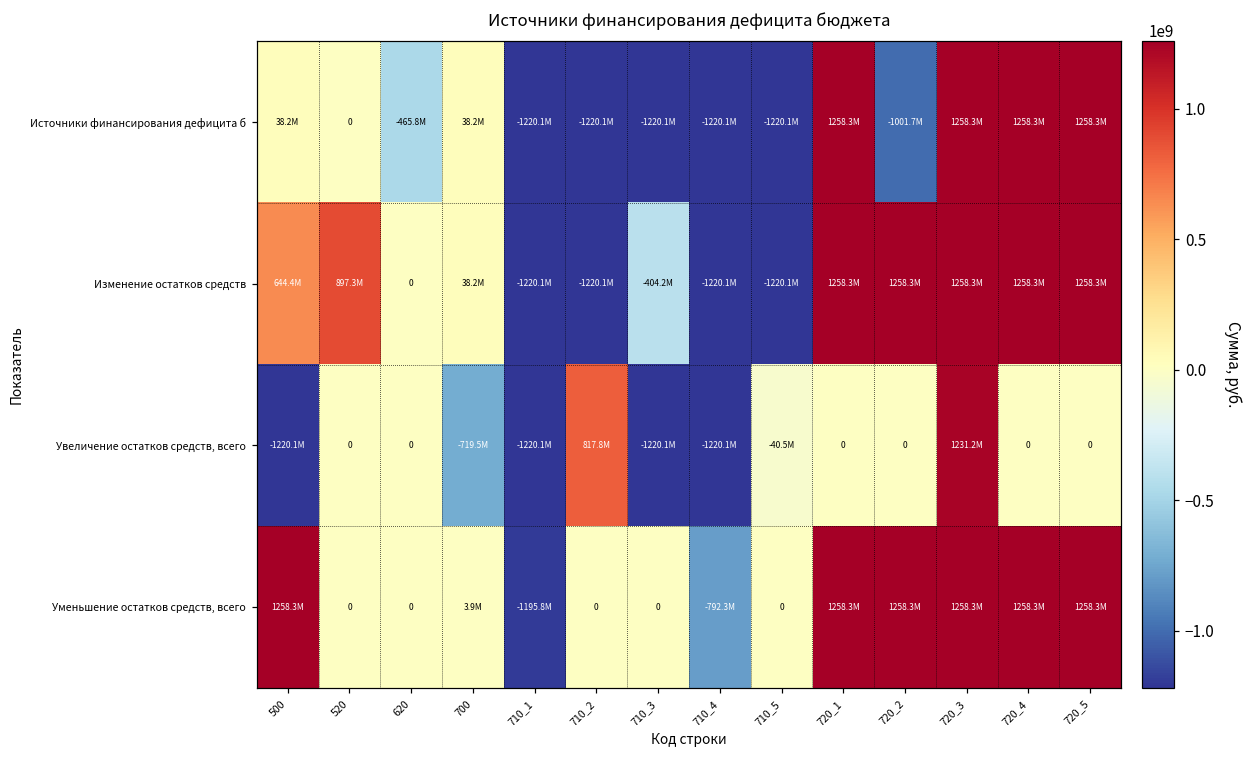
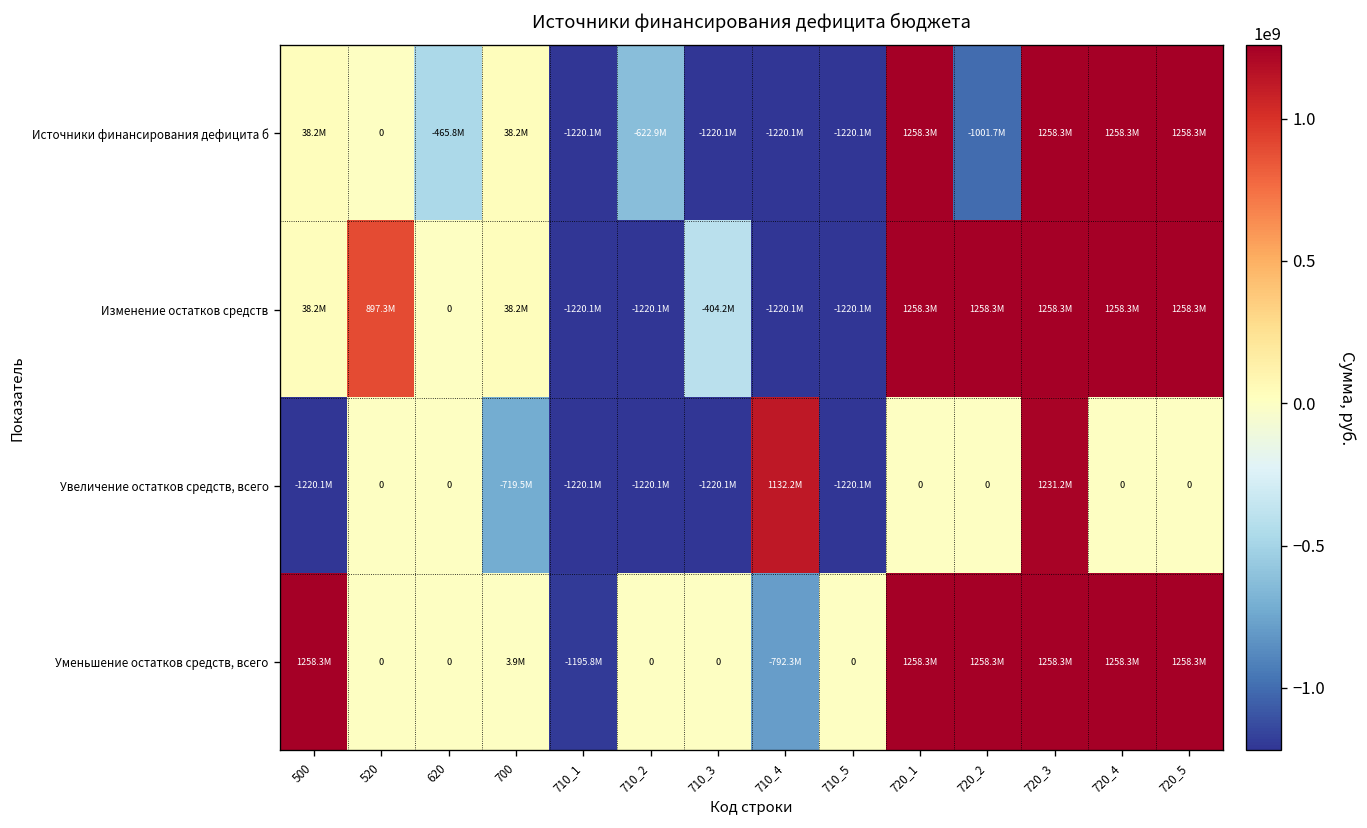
  {
    "Источники финансирования дефицита б": {
      "500": "38.2M",
      "520": "0",
      "620": "-465.8M",
      "700": "38.2M",
      "710_1": "-1220.1M",
-     "710_2": "-1220.1M",
+     "710_2": "-622.9M",
      "710_3": "-1220.1M",
      "710_4": "-1220.1M",
      "710_5": "-1220.1M",
      "720_1": "1258.3M",
      "720_2": "-1001.7M",
      "720_3": "1258.3M",
      "720_4": "1258.3M",
      "720_5": "1258.3M"
    },
    "Изменение остатков средств": {
-     "500": "644.4M",
+     "500": "38.2M",
      "520": "897.3M",
      "620": "0",
      "700": "38.2M",
      "710_1": "-1220.1M",
      "710_2": "-1220.1M",
      "710_3": "-404.2M",
      "710_4": "-1220.1M",
      "710_5": "-1220.1M",
      "720_1": "1258.3M",
      "720_2": "1258.3M",
      "720_3": "1258.3M",
      "720_4": "1258.3M",
      "720_5": "1258.3M"
    },
    "Увеличение остатков средств, всего": {
      "500": "-1220.1M",
      "520": "0",
      "620": "0",
      "700": "-719.5M",
      "710_1": "-1220.1M",
-     "710_2": "817.8M",
+     "710_2": "-1220.1M",
      "710_3": "-1220.1M",
-     "710_4": "-1220.1M",
-     "710_5": "-40.5M",
+     "710_4": "1132.2M",
+     "710_5": "-1220.1M",
      "720_1": "0",
      "720_2": "0",
      "720_3": "1231.2M",
      "720_4": "0",
      "720_5": "0"
    },
    "Уменьшение остатков средств, всего": {
      "500": "1258.3M",
      "520": "0",
      "620": "0",
      "700": "3.9M",
      "710_1": "-1195.8M",
      "710_2": "0",
      "710_3": "0",
      "710_4": "-792.3M",
      "710_5": "0",
      "720_1": "1258.3M",
      "720_2": "1258.3M",
      "720_3": "1258.3M",
      "720_4": "1258.3M",
      "720_5": "1258.3M"
    }
  }
